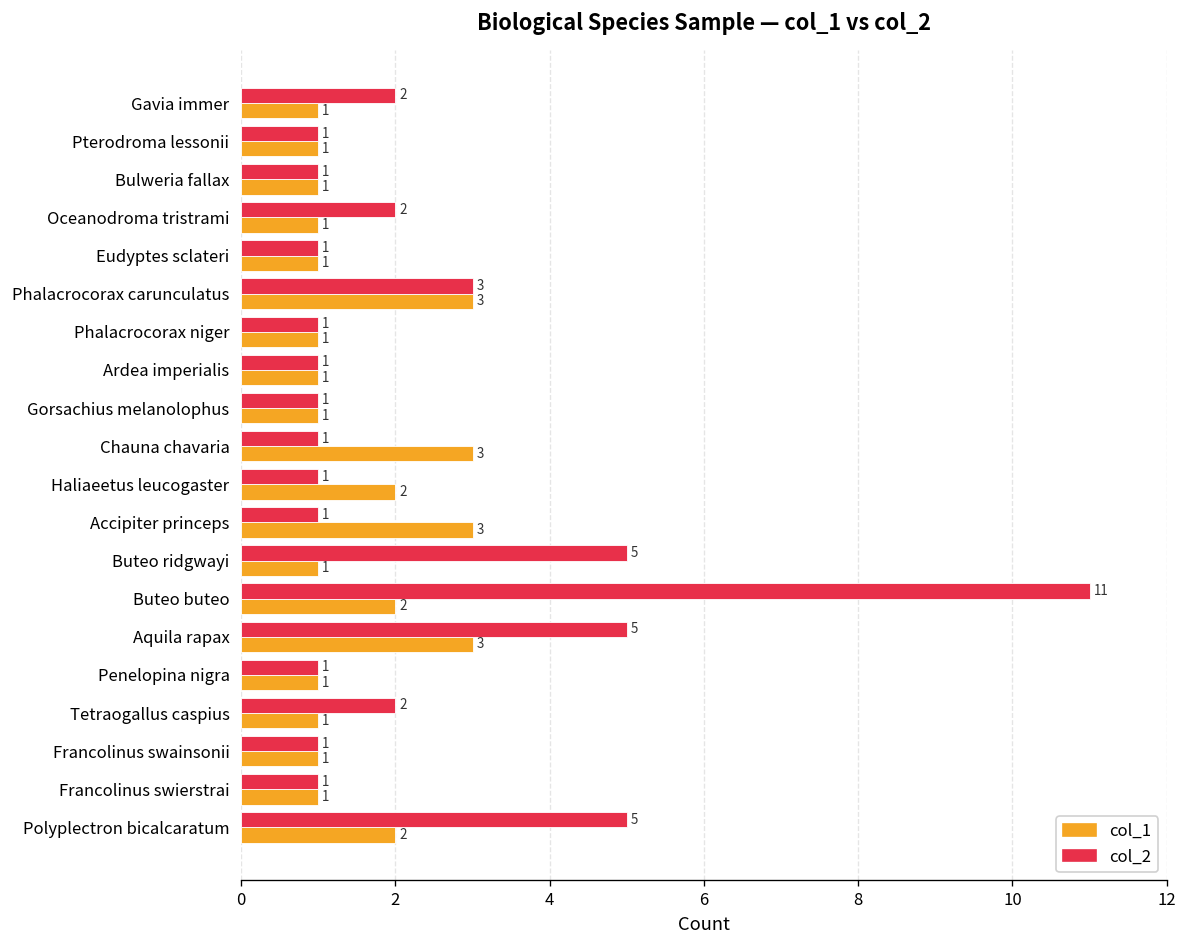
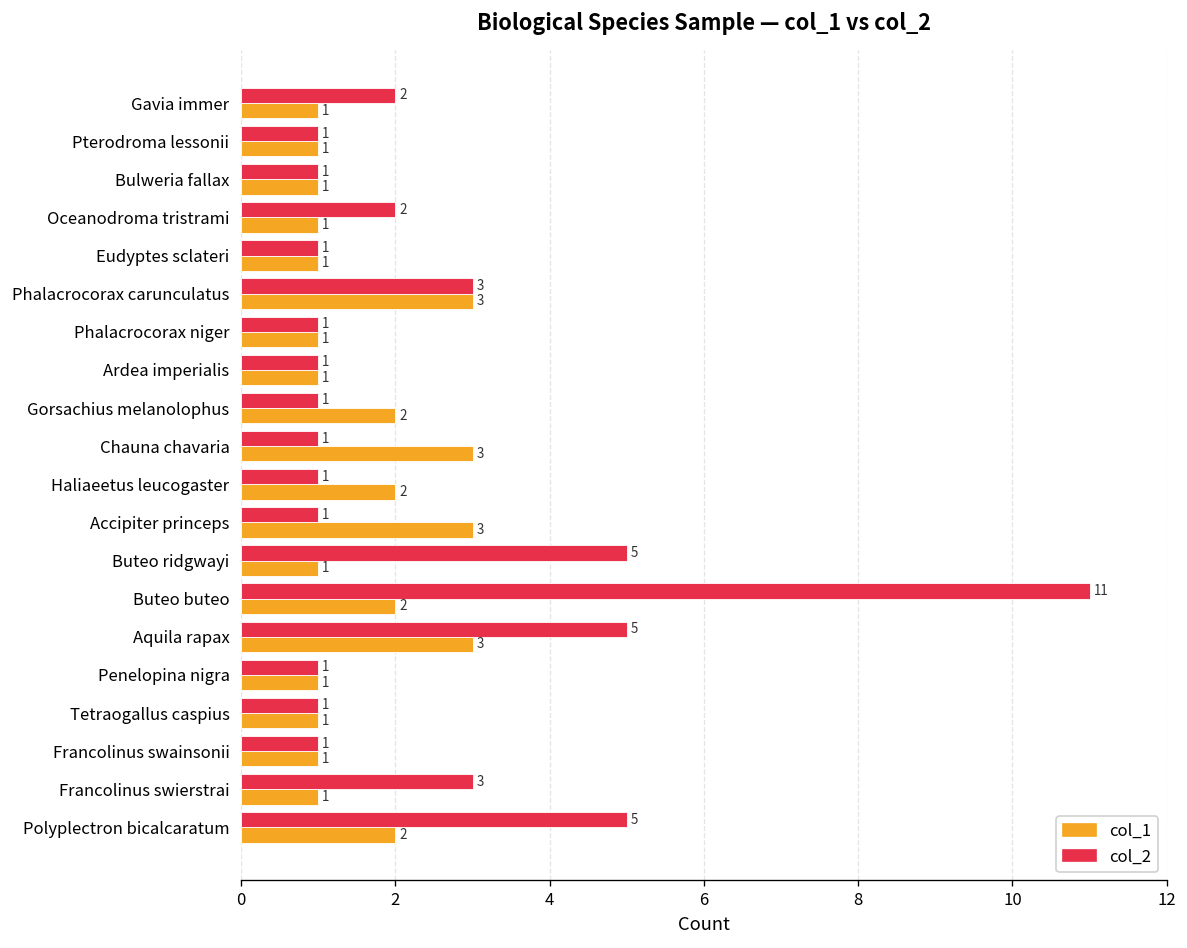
  {
    "col_1": {
      "Gavia immer": 1,
      "Pterodroma lessonii": 1,
      "Bulweria fallax": 1,
      "Oceanodroma tristrami": 1,
      "Eudyptes sclateri": 1,
      "Phalacrocorax carunculatus": 3,
      "Phalacrocorax niger": 1,
      "Ardea imperialis": 1,
-     "Gorsachius melanolophus": 1,
+     "Gorsachius melanolophus": 2,
      "Chauna chavaria": 3,
      "Haliaeetus leucogaster": 2,
      "Accipiter princeps": 3,
      "Buteo ridgwayi": 1,
      "Buteo buteo": 2,
      "Aquila rapax": 3,
      "Penelopina nigra": 1,
      "Tetraogallus caspius": 1,
      "Francolinus swainsonii": 1,
      "Francolinus swierstrai": 1,
      "Polyplectron bicalcaratum": 2
    },
    "col_2": {
      "Gavia immer": 2,
      "Pterodroma lessonii": 1,
      "Bulweria fallax": 1,
      "Oceanodroma tristrami": 2,
      "Eudyptes sclateri": 1,
      "Phalacrocorax carunculatus": 3,
      "Phalacrocorax niger": 1,
      "Ardea imperialis": 1,
      "Gorsachius melanolophus": 1,
      "Chauna chavaria": 1,
      "Haliaeetus leucogaster": 1,
      "Accipiter princeps": 1,
      "Buteo ridgwayi": 5,
      "Buteo buteo": 11,
      "Aquila rapax": 5,
      "Penelopina nigra": 1,
-     "Tetraogallus caspius": 2,
+     "Tetraogallus caspius": 1,
      "Francolinus swainsonii": 1,
-     "Francolinus swierstrai": 1,
+     "Francolinus swierstrai": 3,
      "Polyplectron bicalcaratum": 5
    }
  }
